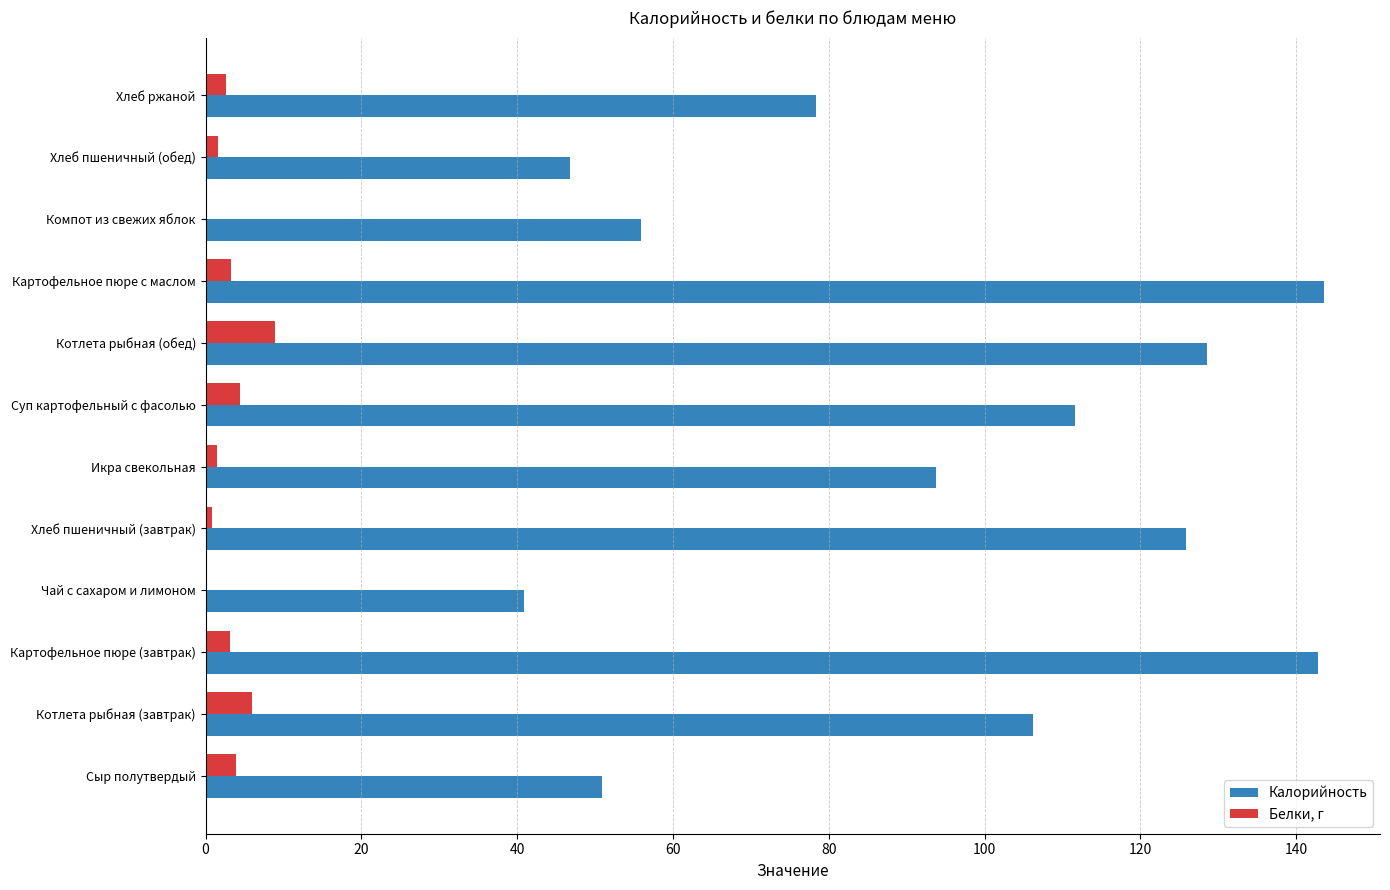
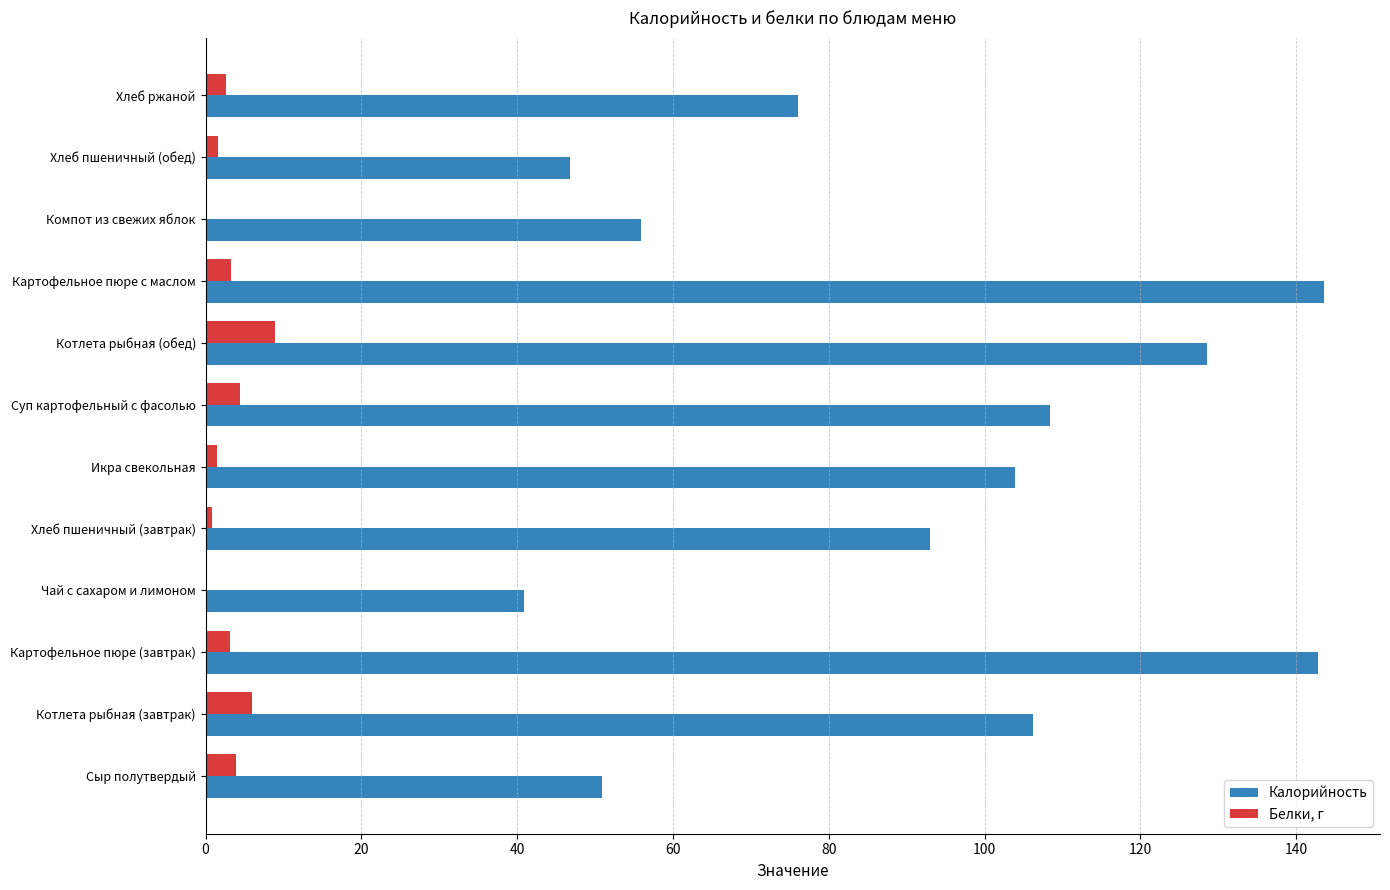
  {
    "Калорийность": {
-     "Хлеб ржаной": 78,
+     "Хлеб ржаной": 76,
      "Хлеб пшеничный (обед)": 47,
      "Компот из свежих яблок": 56,
      "Картофельное пюре с маслом": 144,
      "Котлета рыбная (обед)": 129,
-     "Суп картофельный с фасолью": 112,
-     "Икра свекольная": 94,
-     "Хлеб пшеничный (завтрак)": 126,
+     "Суп картофельный с фасолью": 108,
+     "Икра свекольная": 104,
+     "Хлеб пшеничный (завтрак)": 93,
      "Чай с сахаром и лимоном": 41,
      "Картофельное пюре (завтрак)": 143,
      "Котлета рыбная (завтрак)": 106,
      "Сыр полутвердый": 51
    },
    "Белки, г": {
      "Хлеб ржаной": 3,
      "Хлеб пшеничный (обед)": 2,
      "Картофельное пюре с маслом": 3,
      "Котлета рыбная (обед)": 9,
      "Суп картофельный с фасолью": 4,
      "Икра свекольная": 1,
      "Хлеб пшеничный (завтрак)": 1,
      "Картофельное пюре (завтрак)": 3,
      "Котлета рыбная (завтрак)": 6,
      "Сыр полутвердый": 4
    }
  }
